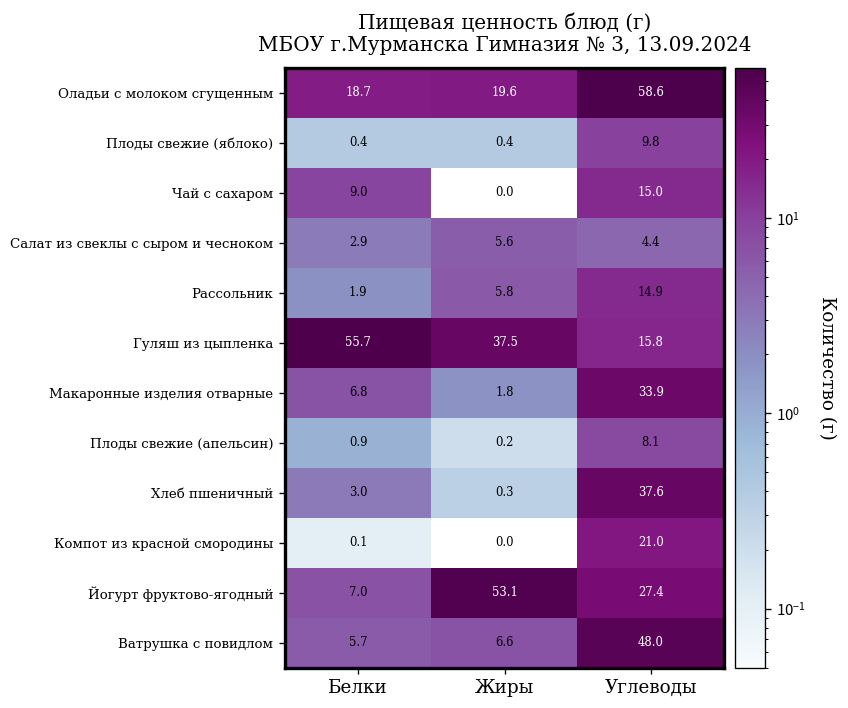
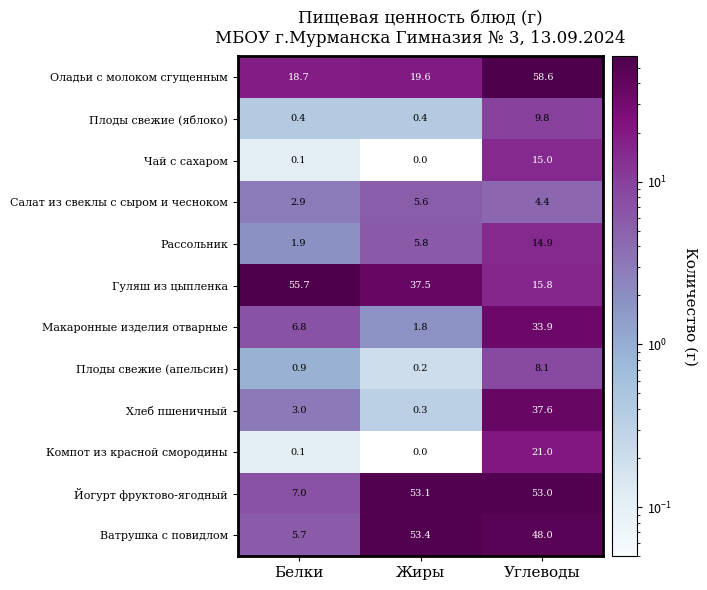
  {
    "Оладьи с молоком сгущенным": {
      "Белки": 18.7,
      "Жиры": 19.6,
      "Углеводы": 58.6
    },
    "Плоды свежие (яблоко)": {
      "Белки": 0.4,
      "Жиры": 0.4,
      "Углеводы": 9.8
    },
    "Чай с сахаром": {
-     "Белки": 9.0,
+     "Белки": 0.1,
      "Жиры": 0.0,
      "Углеводы": 15.0
    },
    "Салат из свеклы с сыром и чесноком": {
      "Белки": 2.9,
      "Жиры": 5.6,
      "Углеводы": 4.4
    },
    "Рассольник": {
      "Белки": 1.9,
      "Жиры": 5.8,
      "Углеводы": 14.9
    },
    "Гуляш из цыпленка": {
      "Белки": 55.7,
      "Жиры": 37.5,
      "Углеводы": 15.8
    },
    "Макаронные изделия отварные": {
      "Белки": 6.8,
      "Жиры": 1.8,
      "Углеводы": 33.9
    },
    "Плоды свежие (апельсин)": {
      "Белки": 0.9,
      "Жиры": 0.2,
      "Углеводы": 8.1
    },
    "Хлеб пшеничный": {
      "Белки": 3.0,
      "Жиры": 0.3,
      "Углеводы": 37.6
    },
    "Компот из красной смородины": {
      "Белки": 0.1,
      "Жиры": 0.0,
      "Углеводы": 21.0
    },
    "Йогурт фруктово-ягодный": {
      "Белки": 7.0,
      "Жиры": 53.1,
-     "Углеводы": 27.4
+     "Углеводы": 53.0
    },
    "Ватрушка с повидлом": {
      "Белки": 5.7,
-     "Жиры": 6.6,
+     "Жиры": 53.4,
      "Углеводы": 48.0
    }
  }
